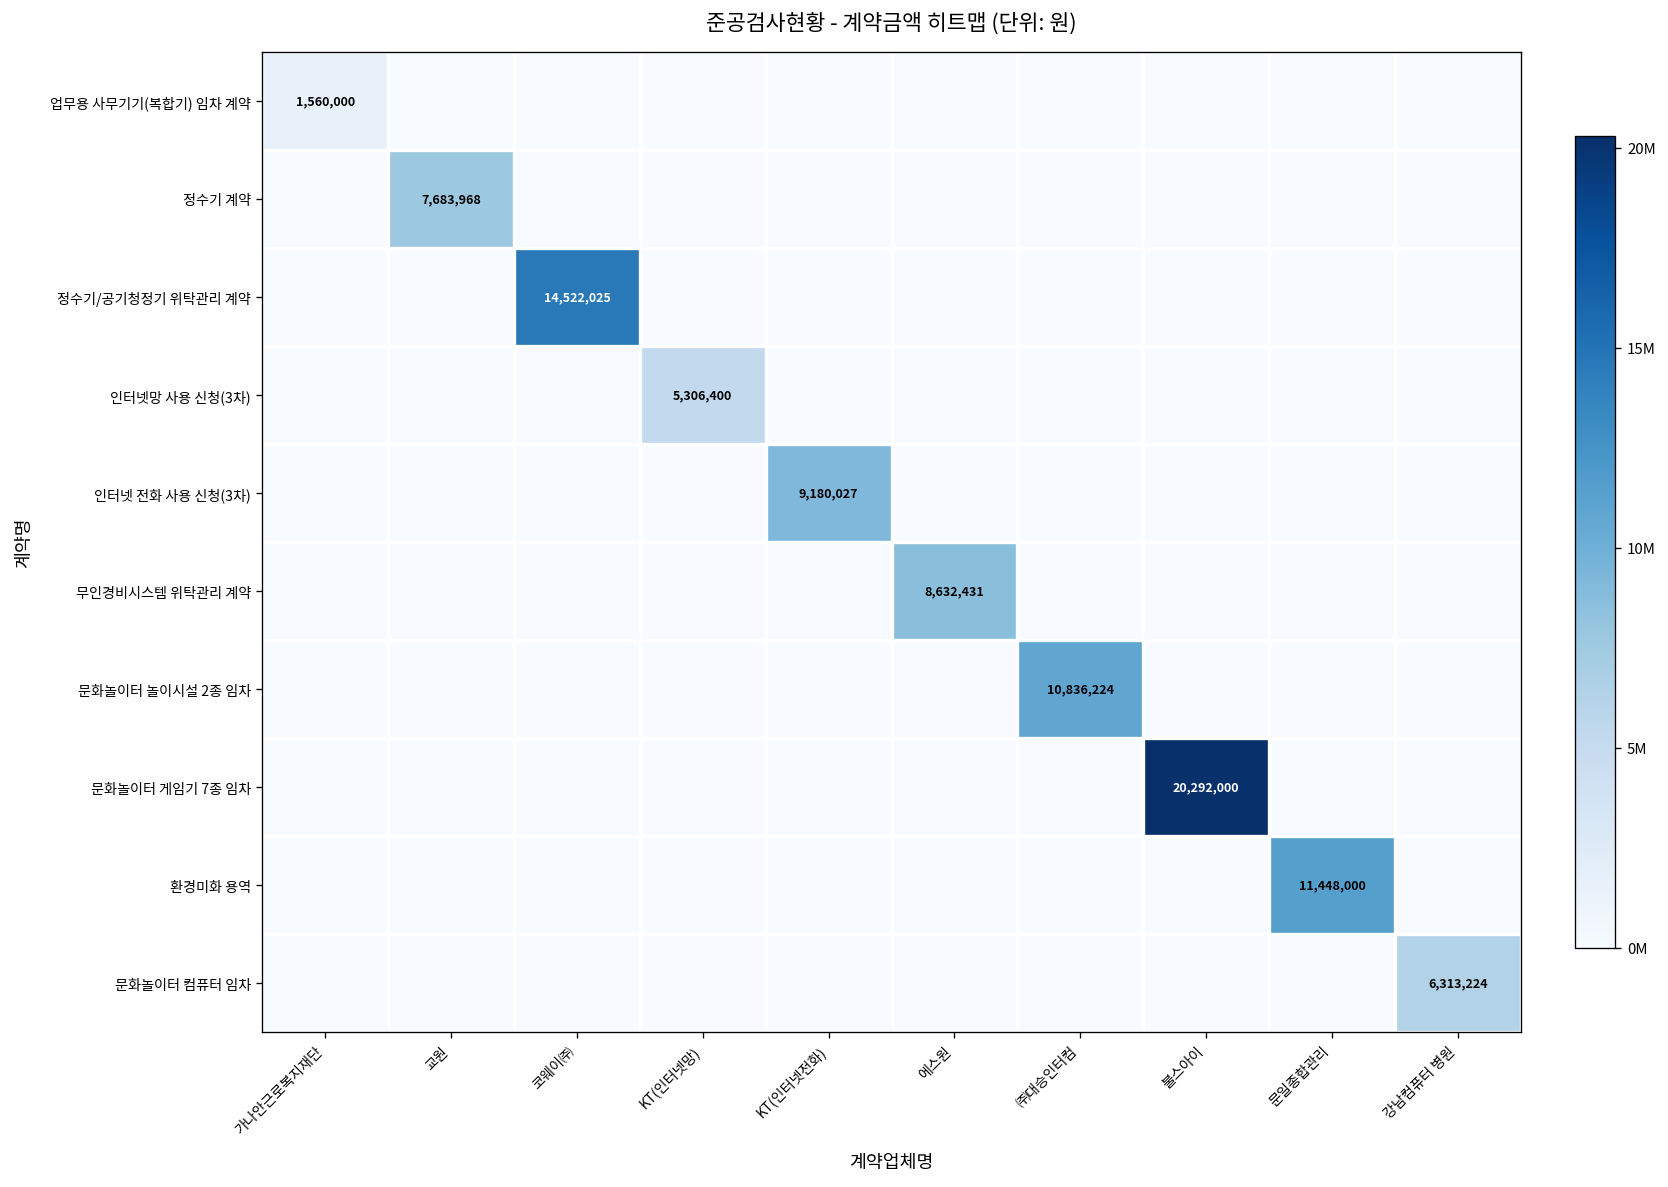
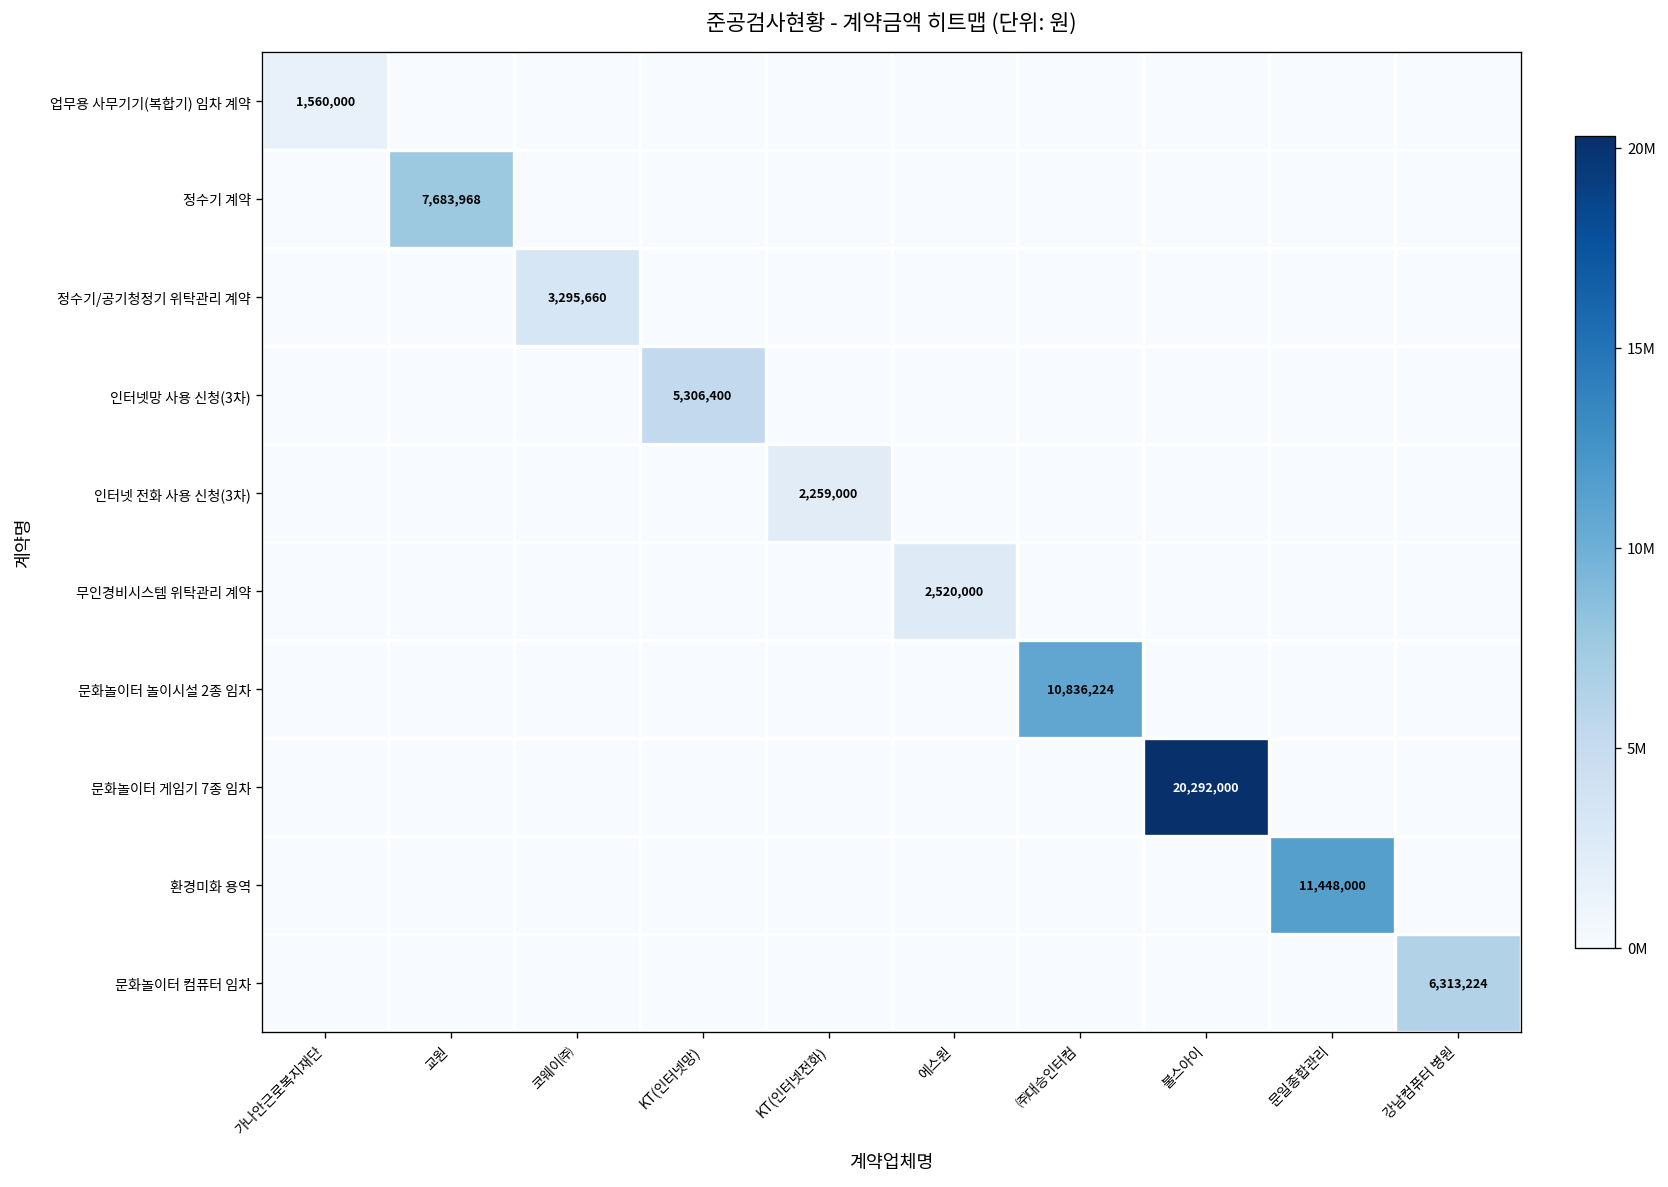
  {
    "업무용 사무기기(복합기) 임차 계약": {
      "가나안근로복지재단": "1,560,000"
    },
    "정수기 계약": {
      "교원": "7,683,968"
    },
    "정수기/공기청정기 위탁관리 계약": {
-     "코웨이㈜": "14,522,025"
+     "코웨이㈜": "3,295,660"
    },
    "인터넷망 사용 신청(3차)": {
      "KT(인터넷망)": "5,306,400"
    },
    "인터넷 전화 사용 신청(3차)": {
-     "KT(인터넷전화)": "9,180,027"
+     "KT(인터넷전화)": "2,259,000"
    },
    "무인경비시스템 위탁관리 계약": {
-     "에스원": "8,632,431"
+     "에스원": "2,520,000"
    },
    "문화놀이터 놀이시설 2종 임차": {
      "㈜대승인터컴": "10,836,224"
    },
    "문화놀이터 게임기 7종 임차": {
      "불스아이": "20,292,000"
    },
    "환경미화 용역": {
      "문일종합관리": "11,448,000"
    },
    "문화놀이터 컴퓨터 임차": {
      "강남컴퓨터 병원": "6,313,224"
    }
  }
